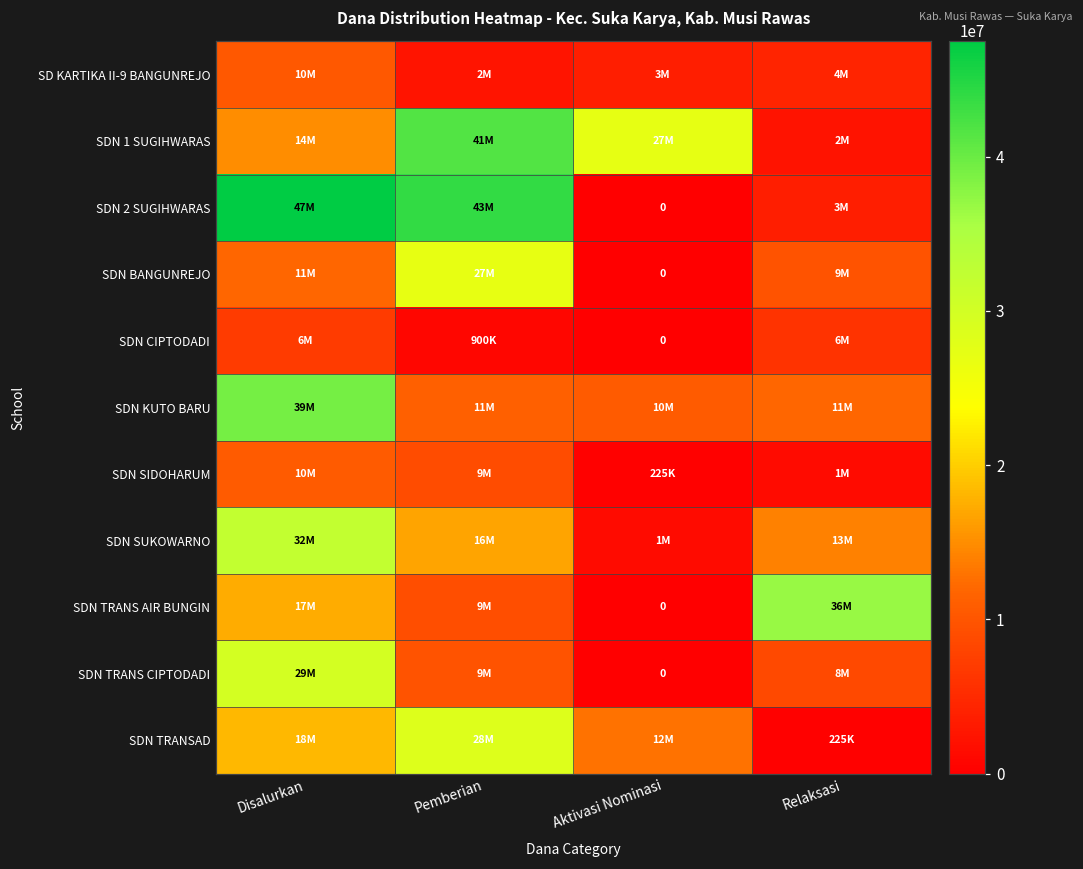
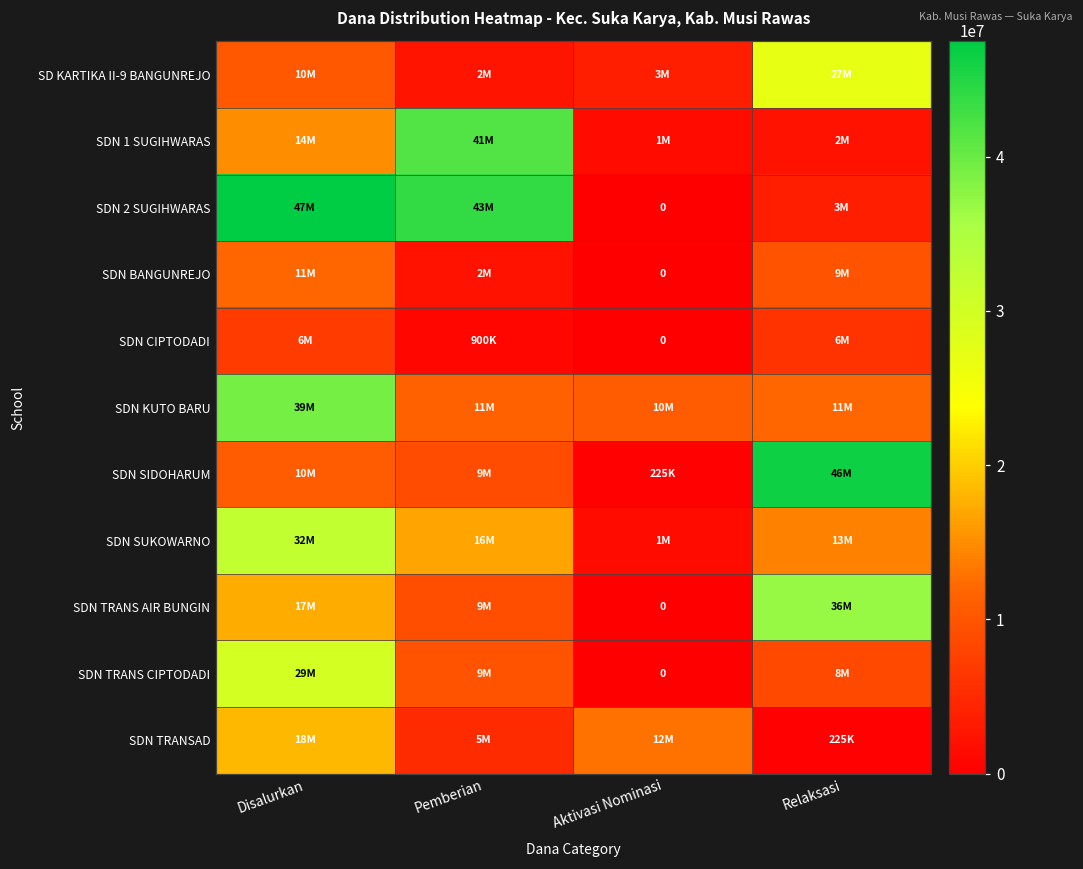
  {
    "SD KARTIKA II-9 BANGUNREJO": {
      "Disalurkan": "10M",
      "Pemberian": "2M",
      "Aktivasi Nominasi": "3M",
-     "Relaksasi": "4M"
+     "Relaksasi": "27M"
    },
    "SDN 1 SUGIHWARAS": {
      "Disalurkan": "14M",
      "Pemberian": "41M",
-     "Aktivasi Nominasi": "27M",
+     "Aktivasi Nominasi": "1M",
      "Relaksasi": "2M"
    },
    "SDN 2 SUGIHWARAS": {
      "Disalurkan": "47M",
      "Pemberian": "43M",
      "Aktivasi Nominasi": "0",
      "Relaksasi": "3M"
    },
    "SDN BANGUNREJO": {
      "Disalurkan": "11M",
-     "Pemberian": "27M",
+     "Pemberian": "2M",
      "Aktivasi Nominasi": "0",
      "Relaksasi": "9M"
    },
    "SDN CIPTODADI": {
      "Disalurkan": "6M",
      "Pemberian": "900K",
      "Aktivasi Nominasi": "0",
      "Relaksasi": "6M"
    },
    "SDN KUTO BARU": {
      "Disalurkan": "39M",
      "Pemberian": "11M",
      "Aktivasi Nominasi": "10M",
      "Relaksasi": "11M"
    },
    "SDN SIDOHARUM": {
      "Disalurkan": "10M",
      "Pemberian": "9M",
      "Aktivasi Nominasi": "225K",
-     "Relaksasi": "1M"
+     "Relaksasi": "46M"
    },
    "SDN SUKOWARNO": {
      "Disalurkan": "32M",
      "Pemberian": "16M",
      "Aktivasi Nominasi": "1M",
      "Relaksasi": "13M"
    },
    "SDN TRANS AIR BUNGIN": {
      "Disalurkan": "17M",
      "Pemberian": "9M",
      "Aktivasi Nominasi": "0",
      "Relaksasi": "36M"
    },
    "SDN TRANS CIPTODADI": {
      "Disalurkan": "29M",
      "Pemberian": "9M",
      "Aktivasi Nominasi": "0",
      "Relaksasi": "8M"
    },
    "SDN TRANSAD": {
      "Disalurkan": "18M",
-     "Pemberian": "28M",
+     "Pemberian": "5M",
      "Aktivasi Nominasi": "12M",
      "Relaksasi": "225K"
    }
  }
